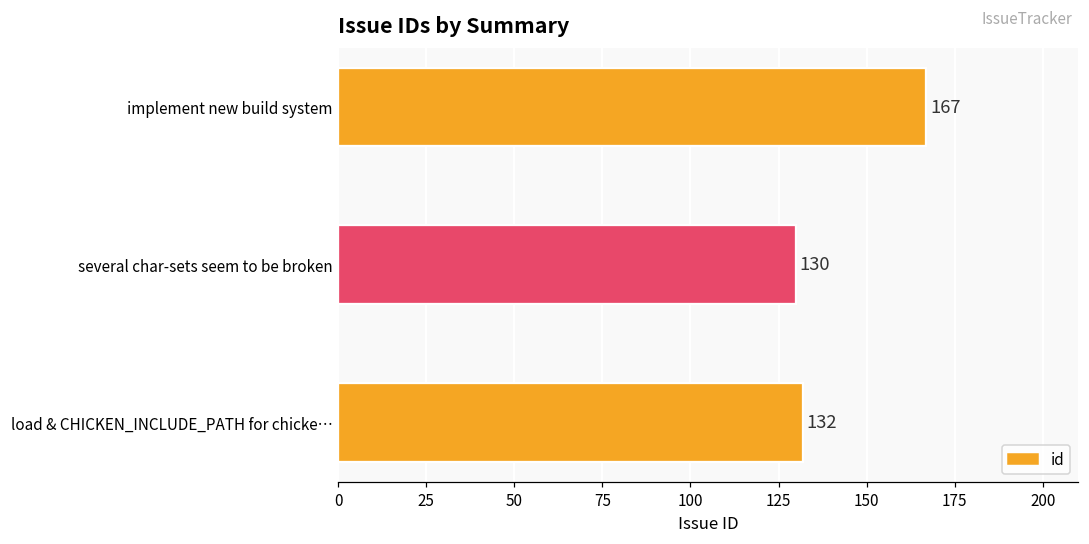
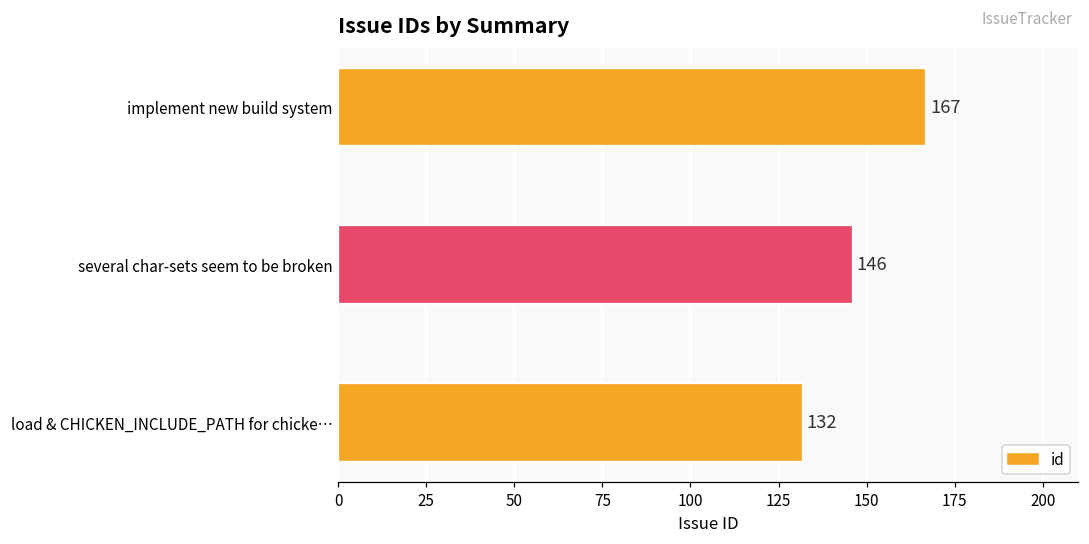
  {
    "implement new build system": 167,
-   "several char-sets seem to be broken": 130,
+   "several char-sets seem to be broken": 146,
    "load & CHICKEN_INCLUDE_PATH for chicke…": 132
  }
